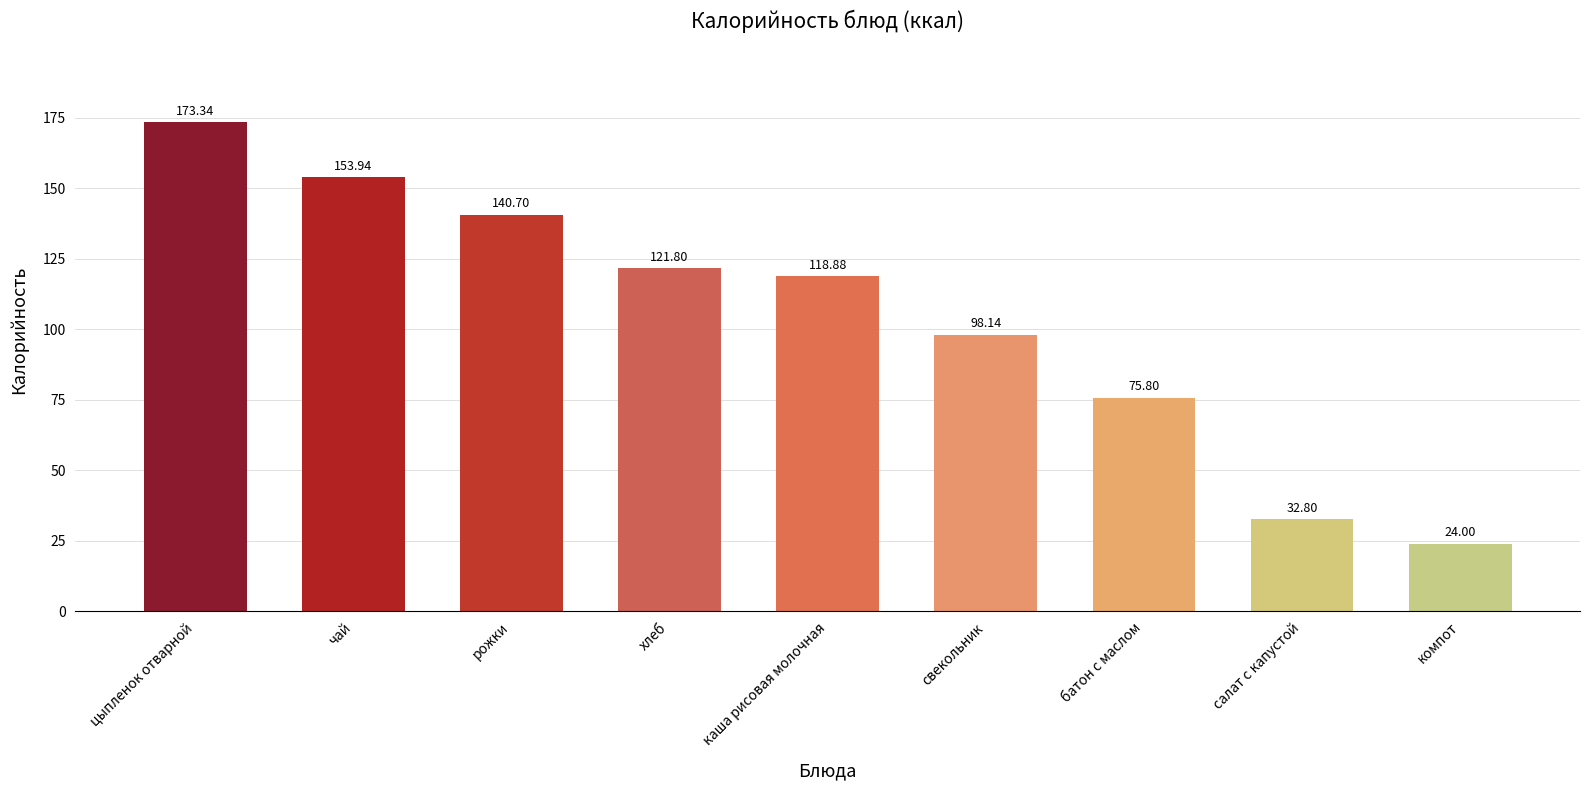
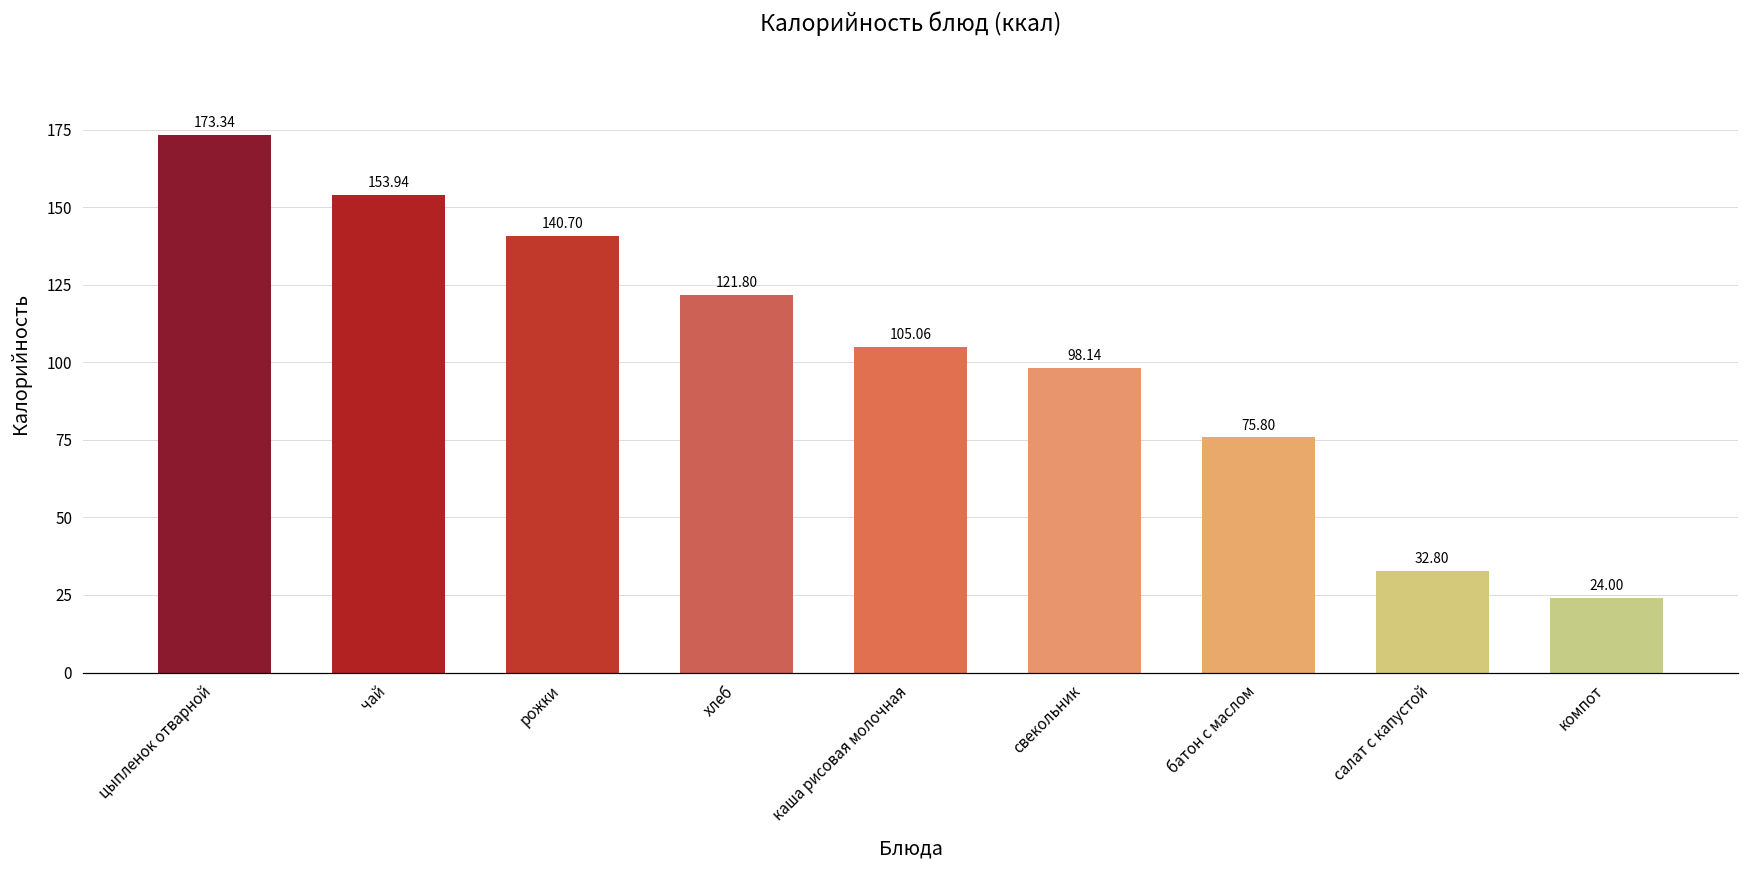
  {
    "цыпленок отварной": 173.34,
    "чай": 153.94,
    "рожки": 140.70,
    "хлеб": 121.80,
-   "каша рисовая молочная": 118.88,
+   "каша рисовая молочная": 105.06,
    "свекольник": 98.14,
    "батон с маслом": 75.80,
    "салат с капустой": 32.80,
    "компот": 24.00
  }
